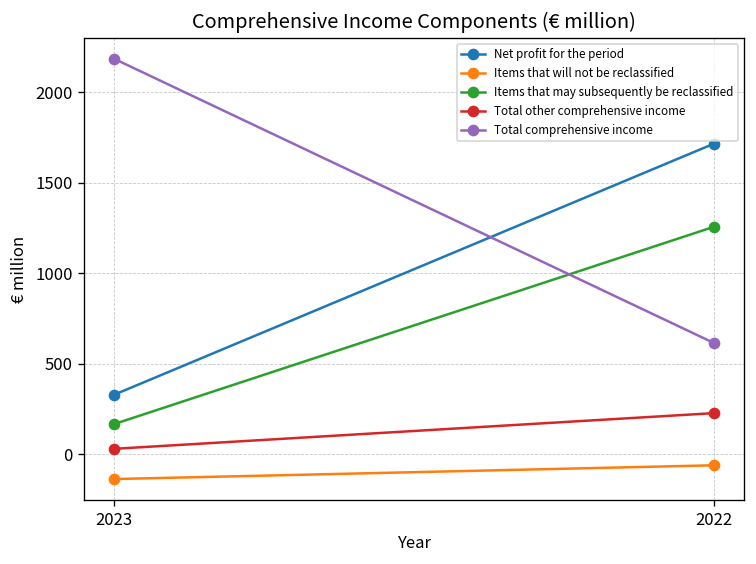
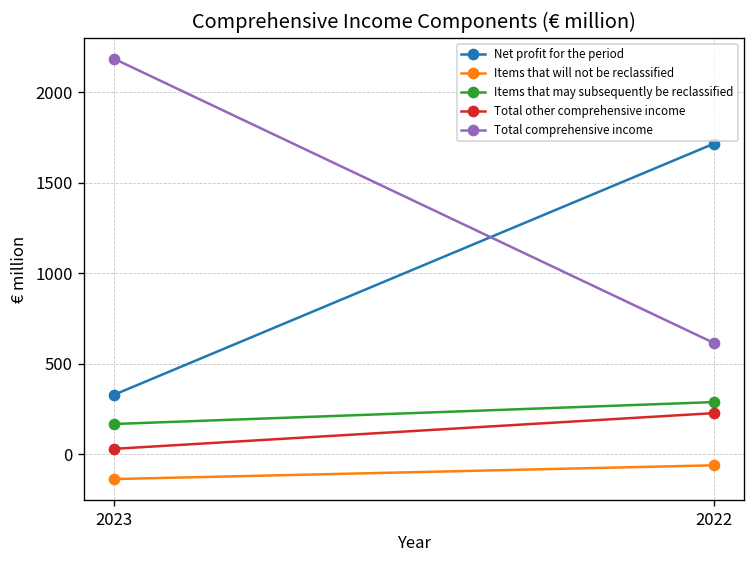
  {
    "Net profit for the period": {
      "2023": 330,
      "2022": 1720
    },
    "Items that will not be reclassified": {
      "2023": -140,
      "2022": -60
    },
    "Items that may subsequently be reclassified": {
      "2023": 170,
-     "2022": 1260
+     "2022": 290
    },
    "Total other comprehensive income": {
      "2023": 30,
      "2022": 230
    },
    "Total comprehensive income": {
      "2023": 2180,
      "2022": 610
    }
  }
